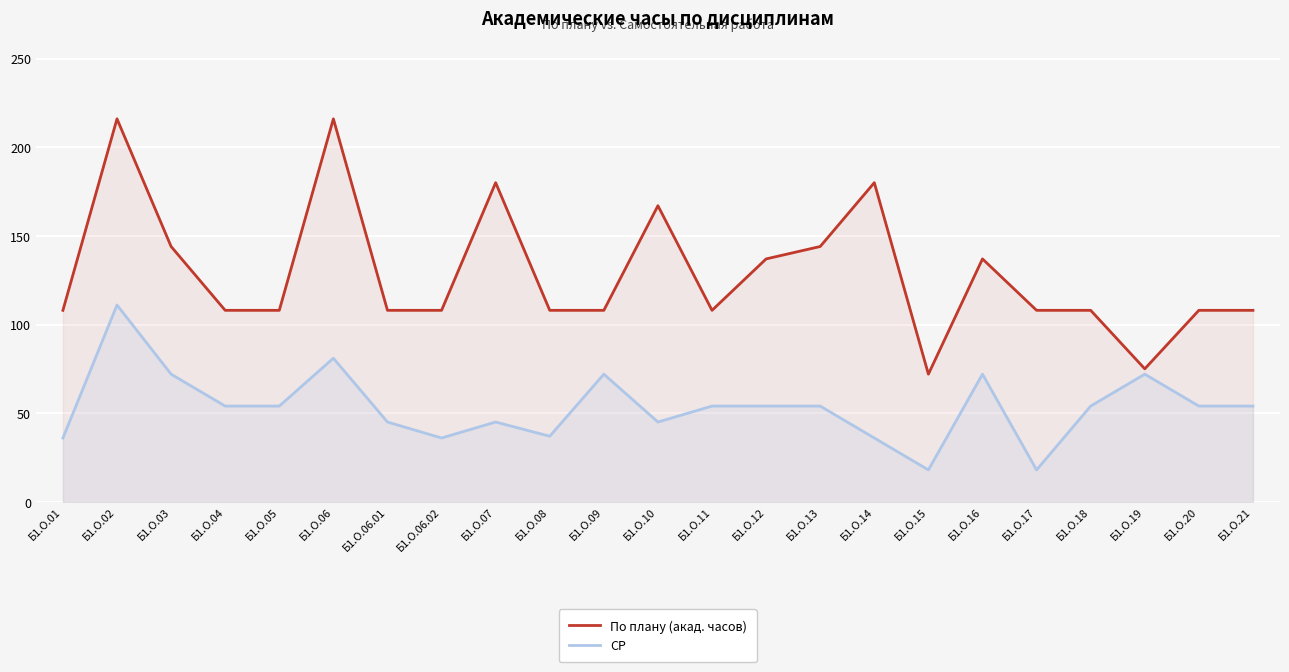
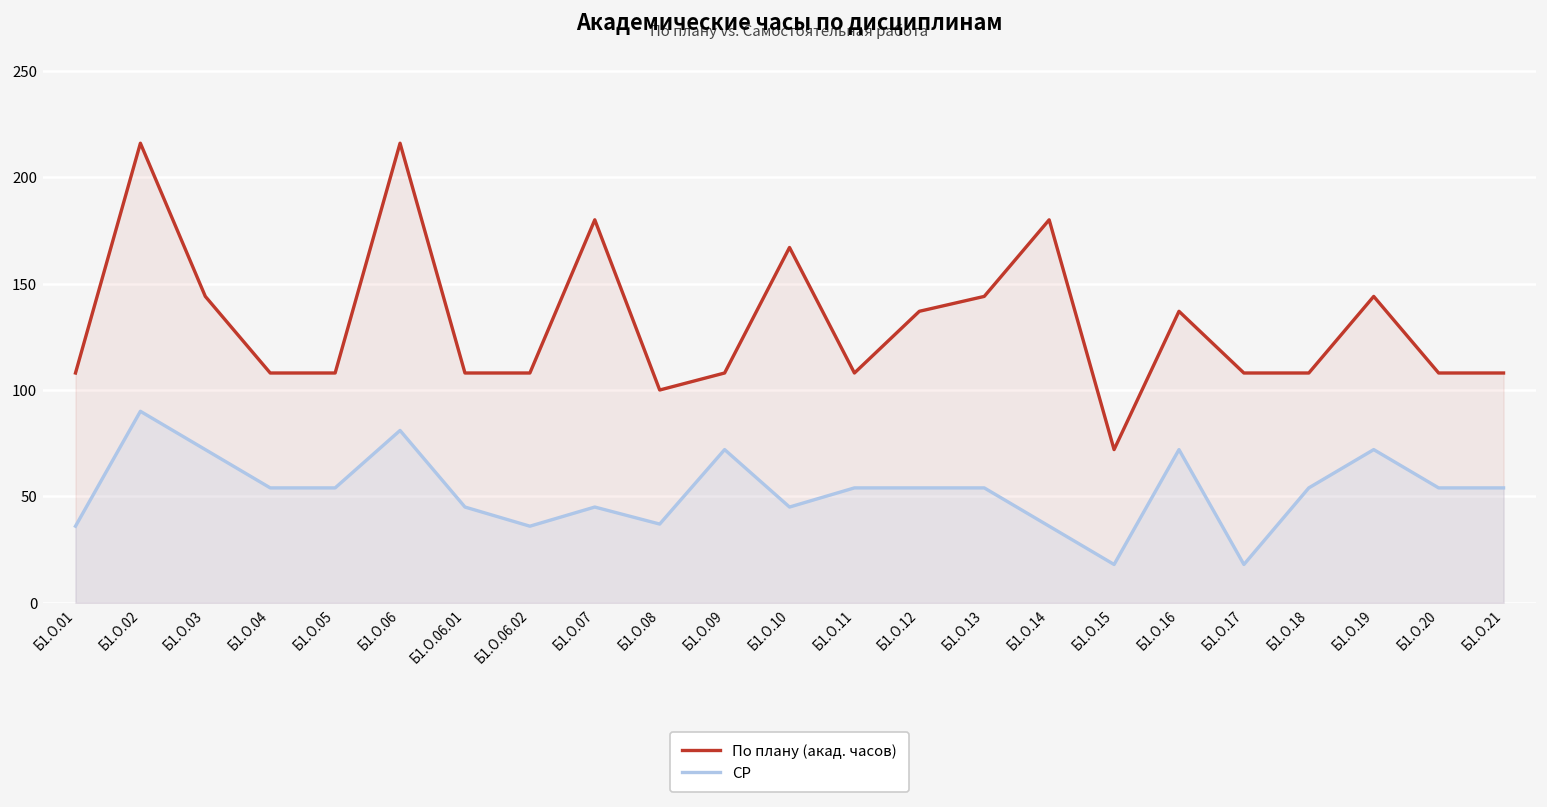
  {
    "По плану (акад. часов)": {
      "Б1.О.01": 108,
      "Б1.О.02": 216,
      "Б1.О.03": 144,
      "Б1.О.04": 108,
      "Б1.О.05": 108,
      "Б1.О.06": 216,
      "Б1.О.06.01": 108,
      "Б1.О.06.02": 108,
      "Б1.О.07": 180,
-     "Б1.О.08": 108,
+     "Б1.О.08": 100,
      "Б1.О.09": 108,
      "Б1.О.10": 167,
      "Б1.О.11": 108,
      "Б1.О.12": 137,
      "Б1.О.13": 144,
      "Б1.О.14": 180,
      "Б1.О.15": 72,
      "Б1.О.16": 137,
      "Б1.О.17": 108,
      "Б1.О.18": 108,
-     "Б1.О.19": 75,
+     "Б1.О.19": 144,
      "Б1.О.20": 108,
      "Б1.О.21": 108
    },
    "СР": {
      "Б1.О.01": 36,
-     "Б1.О.02": 111,
+     "Б1.О.02": 90,
      "Б1.О.03": 72,
      "Б1.О.04": 54,
      "Б1.О.05": 54,
      "Б1.О.06": 81,
      "Б1.О.06.01": 45,
      "Б1.О.06.02": 36,
      "Б1.О.07": 45,
      "Б1.О.08": 37,
      "Б1.О.09": 72,
      "Б1.О.10": 45,
      "Б1.О.11": 54,
      "Б1.О.12": 54,
      "Б1.О.13": 54,
      "Б1.О.14": 36,
      "Б1.О.15": 18,
      "Б1.О.16": 72,
      "Б1.О.17": 18,
      "Б1.О.18": 54,
      "Б1.О.19": 72,
      "Б1.О.20": 54,
      "Б1.О.21": 54
    }
  }
